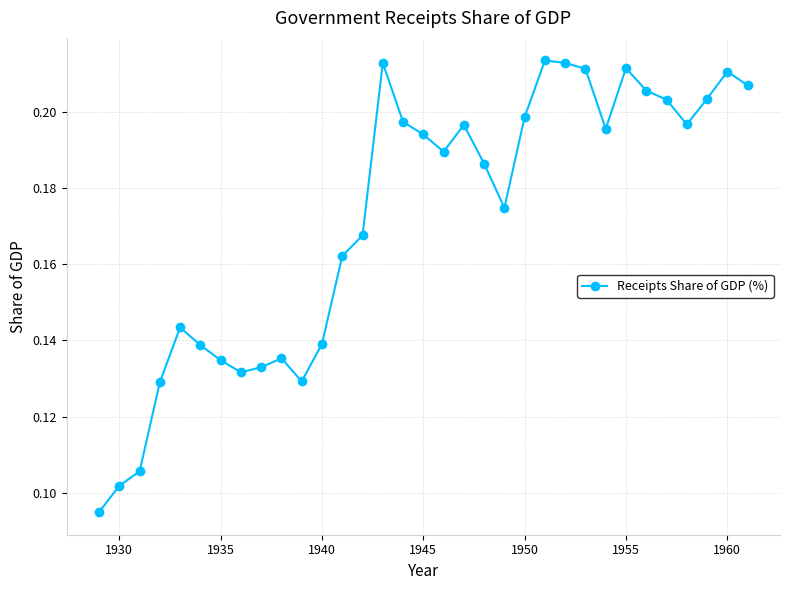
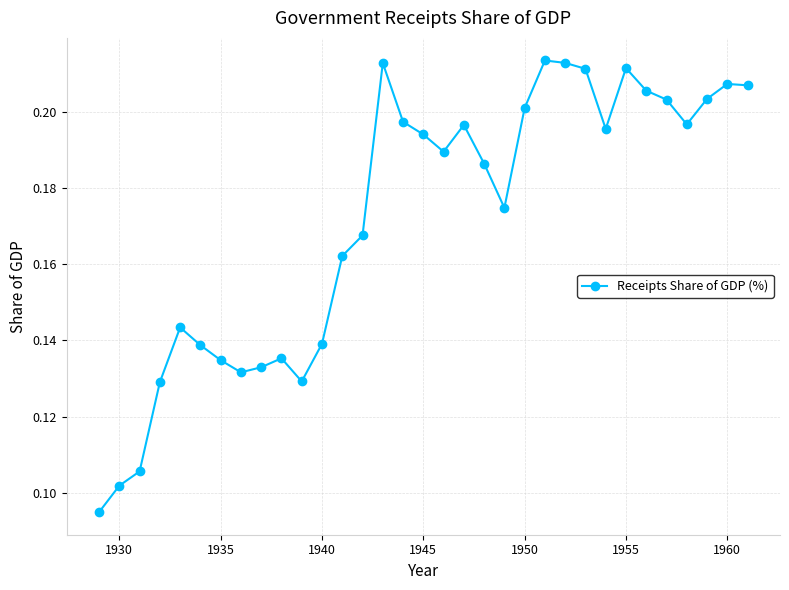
  {
    "1930": 0.102,
    "1935": 0.135,
    "1940": 0.139,
    "1945": 0.194,
-   "1950": 0.199,
+   "1950": 0.201,
    "1955": 0.212,
-   "1960": 0.211
+   "1960": 0.207
  }
